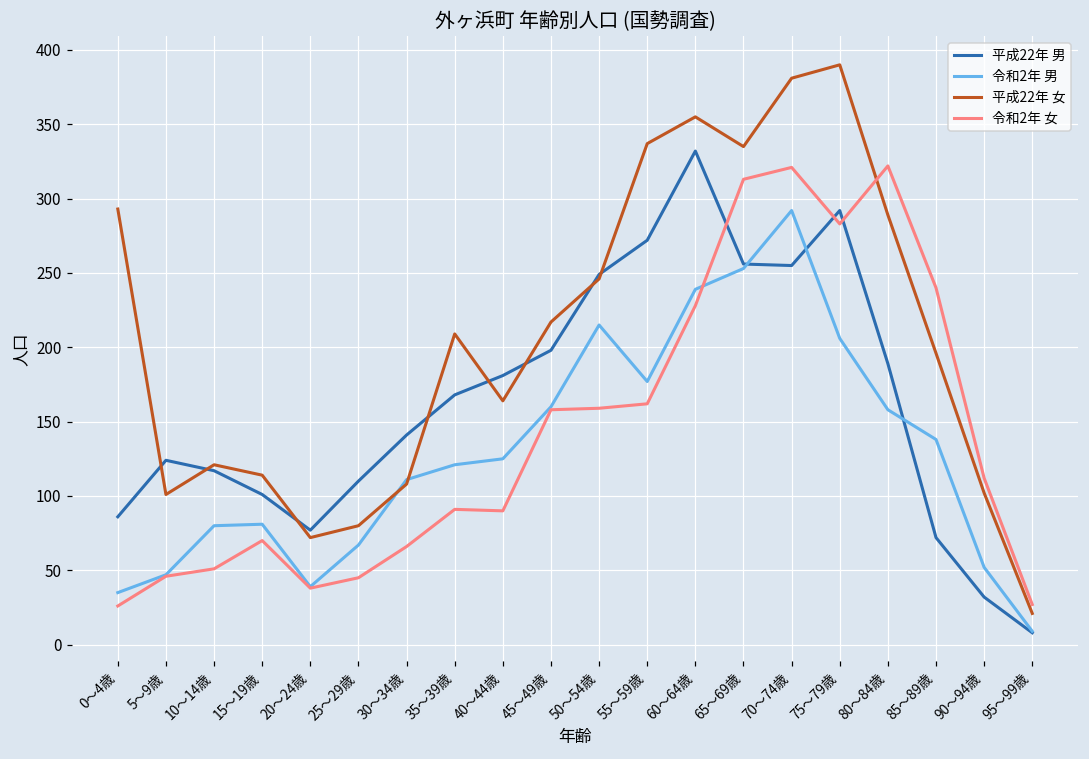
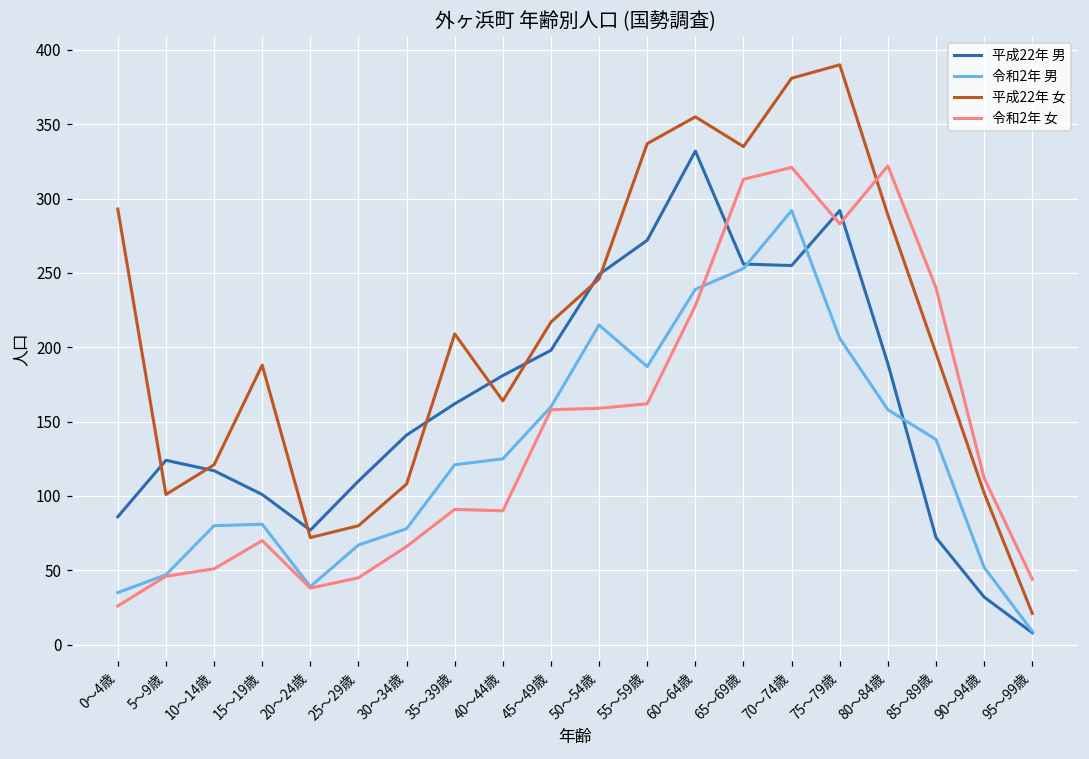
  {
    "平成22年 男": {
      "0～4歳": 86,
      "5～9歳": 124,
      "10～14歳": 117,
      "15～19歳": 101,
      "20～24歳": 77,
      "25～29歳": 110,
      "30～34歳": 141,
-     "35～39歳": 168,
+     "35～39歳": 162,
      "40～44歳": 181,
      "45～49歳": 198,
      "50～54歳": 249,
      "55～59歳": 272,
      "60～64歳": 332,
      "65～69歳": 256,
      "70～74歳": 255,
      "75～79歳": 292,
      "80～84歳": 189,
      "85～89歳": 72,
      "90～94歳": 32
    },
    "令和2年 男": {
      "0～4歳": 35,
      "10～14歳": 80,
      "15～19歳": 81,
      "25～29歳": 67,
-     "30～34歳": 111,
+     "30～34歳": 78,
      "35～39歳": 121,
      "40～44歳": 125,
      "45～49歳": 160,
      "50～54歳": 215,
-     "55～59歳": 177,
+     "55～59歳": 187,
      "60～64歳": 239,
      "65～69歳": 253,
      "70～74歳": 292,
      "75～79歳": 206,
      "80～84歳": 158,
      "85～89歳": 138,
      "90～94歳": 52
    },
    "平成22年 女": {
      "0～4歳": 293,
      "5～9歳": 101,
      "10～14歳": 121,
-     "15～19歳": 114,
+     "15～19歳": 188,
      "20～24歳": 72,
      "25～29歳": 80,
      "30～34歳": 108,
      "35～39歳": 209,
      "40～44歳": 164,
      "45～49歳": 217,
      "50～54歳": 246,
      "55～59歳": 337,
      "60～64歳": 355,
      "65～69歳": 335,
      "70～74歳": 381,
      "75～79歳": 390,
      "80～84歳": 289,
      "85～89歳": 196,
      "90～94歳": 102,
      "95～99歳": 21
    },
    "令和2年 女": {
      "0～4歳": 26,
      "10～14歳": 51,
      "15～19歳": 70,
      "25～29歳": 45,
      "30～34歳": 66,
      "35～39歳": 91,
      "40～44歳": 90,
      "45～49歳": 158,
      "50～54歳": 159,
      "55～59歳": 162,
      "60～64歳": 228,
      "65～69歳": 313,
      "70～74歳": 321,
      "75～79歳": 283,
      "80～84歳": 322,
      "85～89歳": 240,
      "90～94歳": 112,
-     "95～99歳": 27
+     "95～99歳": 44
    }
  }
